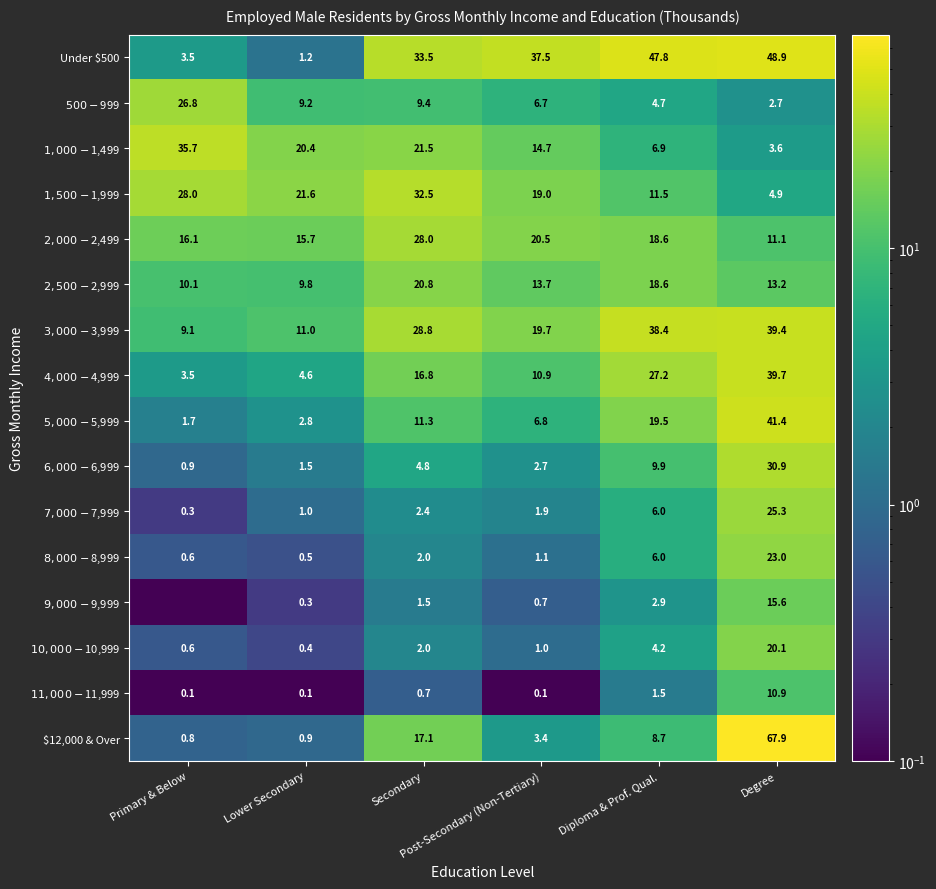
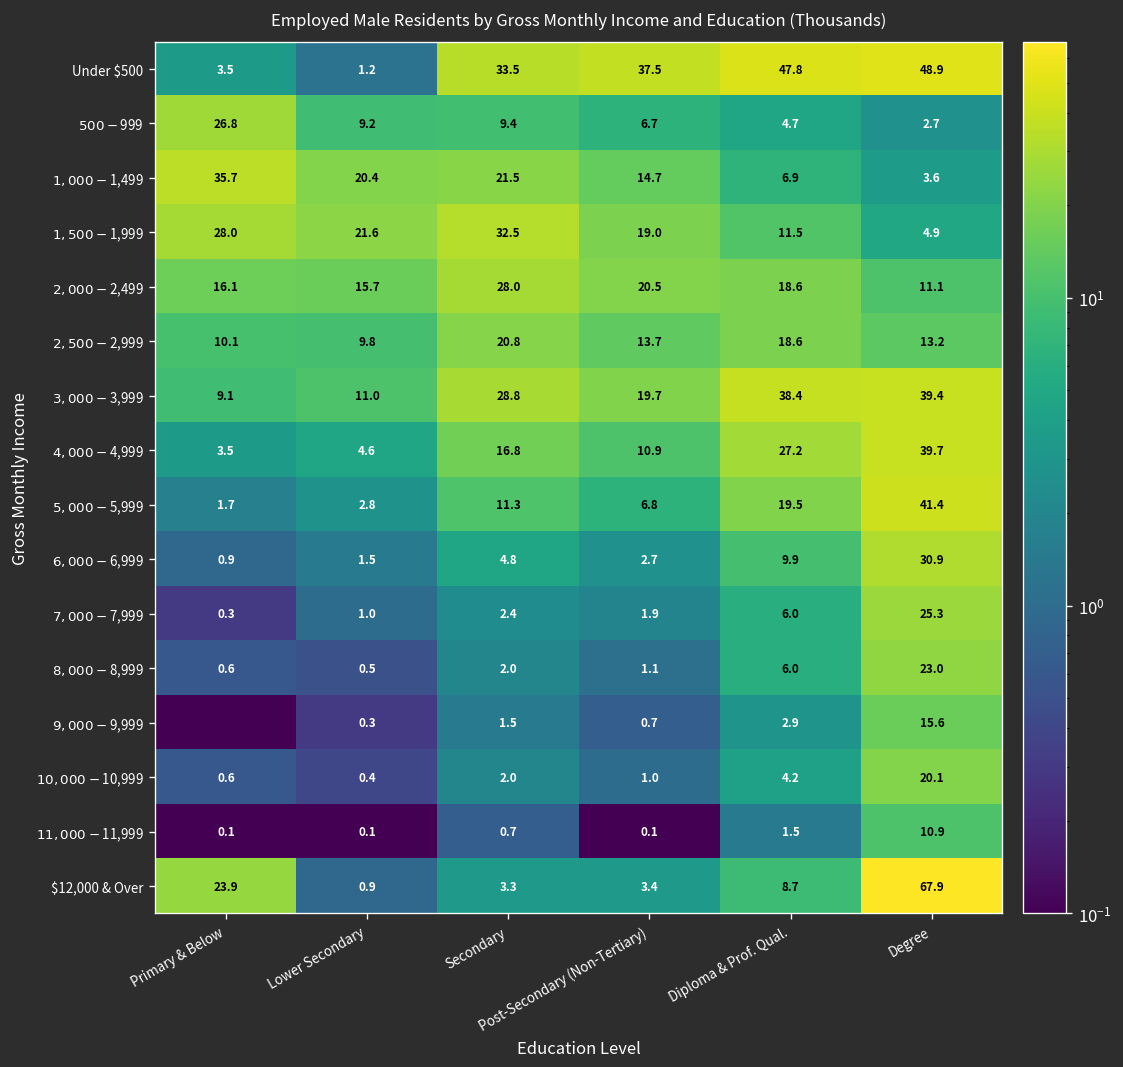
  {
    "Under $500": {
      "Primary & Below": 3.5,
      "Lower Secondary": 1.2,
      "Secondary": 33.5,
      "Post-Secondary (Non-Tertiary)": 37.5,
      "Diploma & Prof. Qual.": 47.8,
      "Degree": 48.9
    },
    "$12,000 & Over": {
-     "Primary & Below": 0.8,
+     "Primary & Below": 23.9,
      "Lower Secondary": 0.9,
-     "Secondary": 17.1,
+     "Secondary": 3.3,
      "Post-Secondary (Non-Tertiary)": 3.4,
      "Diploma & Prof. Qual.": 8.7,
      "Degree": 67.9
    }
  }
